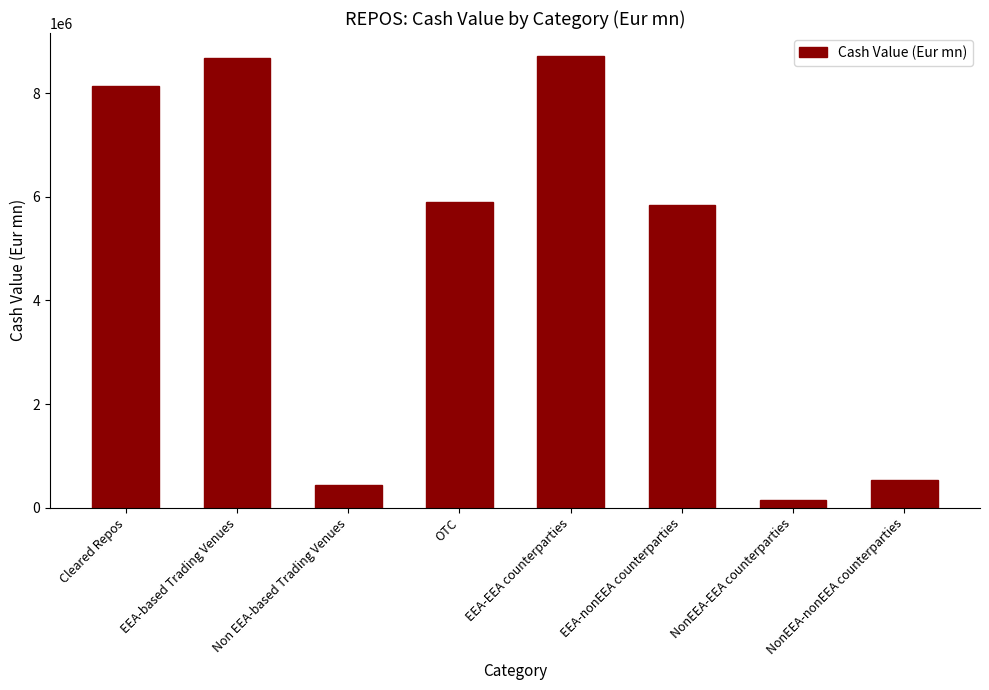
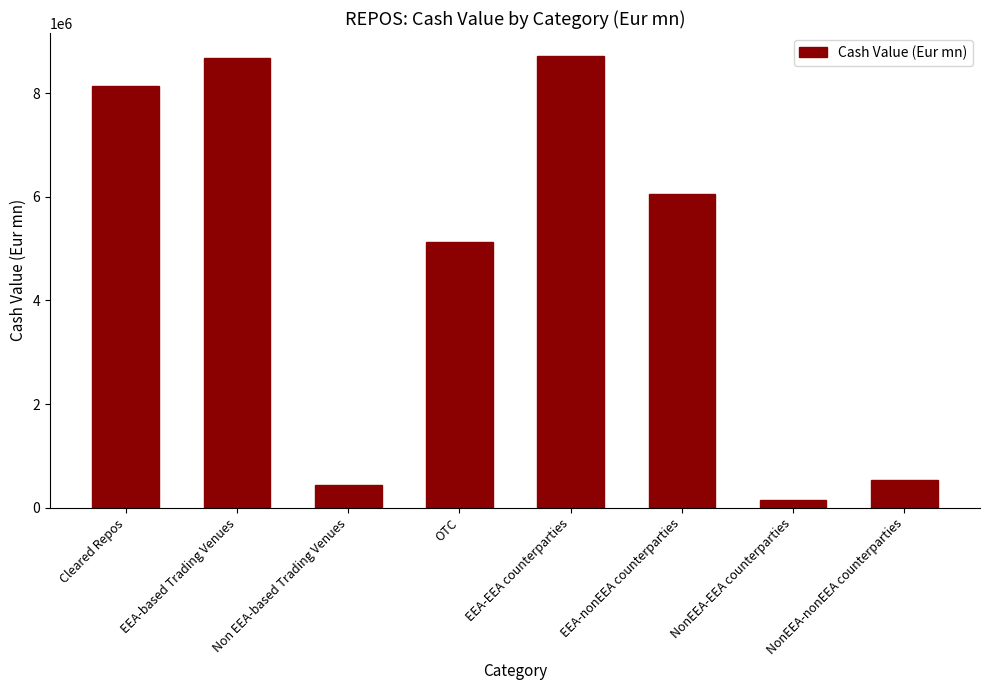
  {
    "Cleared Repos": 8100000,
    "EEA-based Trading Venues": 8700000,
    "Non EEA-based Trading Venues": 400000,
-   "OTC": 5900000,
+   "OTC": 5100000,
    "EEA-EEA counterparties": 8700000,
-   "EEA-nonEEA counterparties": 5900000,
+   "EEA-nonEEA counterparties": 6100000,
    "NonEEA-EEA counterparties": 200000,
    "NonEEA-nonEEA counterparties": 500000
  }
